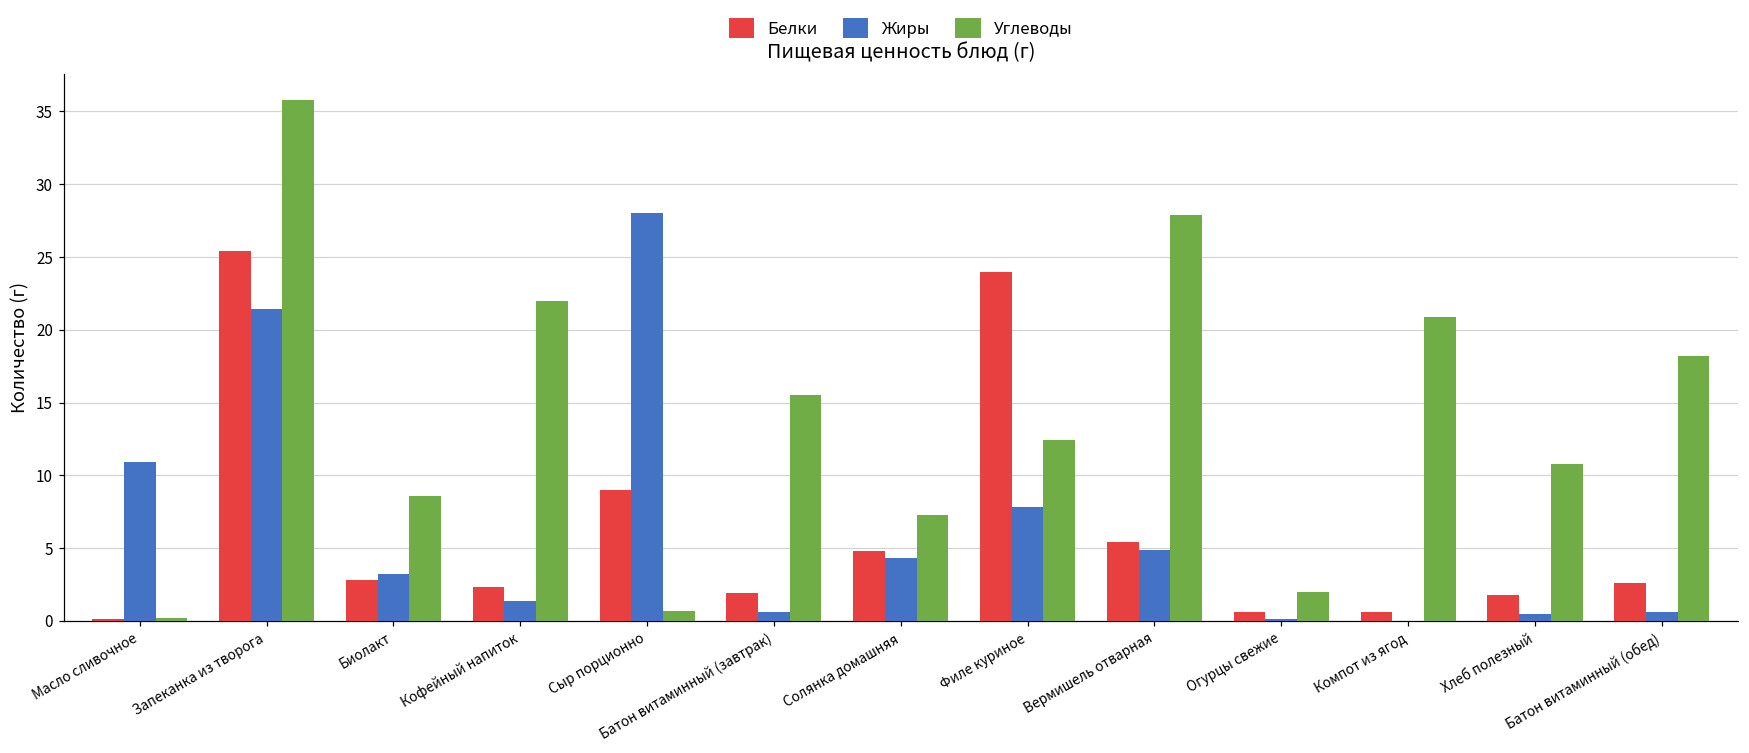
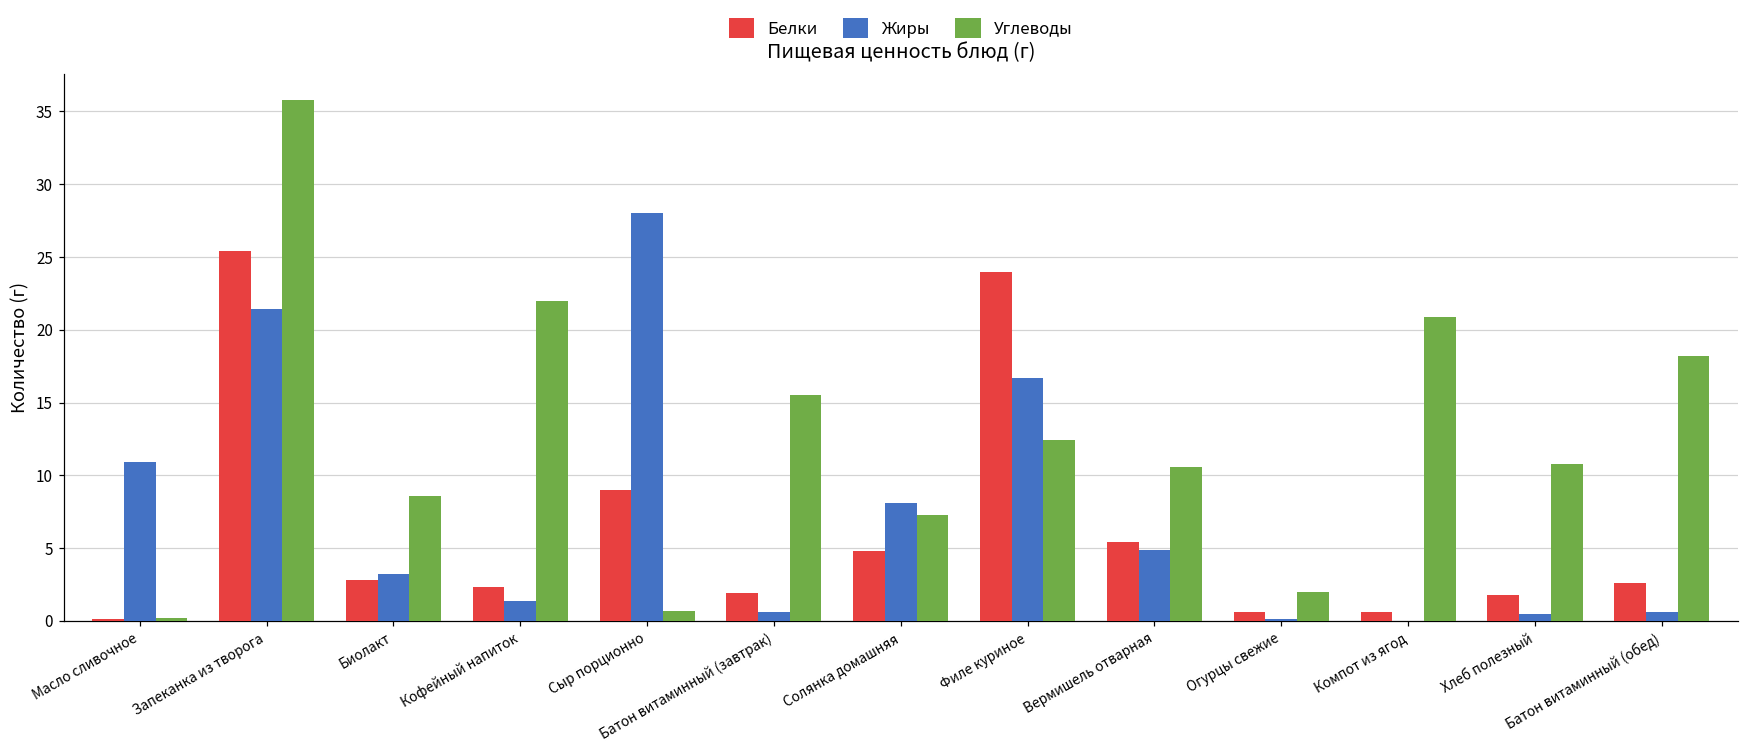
  {
    "Белки": {
      "Запеканка из творога": 25.4,
      "Биолакт": 2.8,
      "Кофейный напиток": 2.3,
      "Сыр порционно": 9.0,
      "Батон витаминный (завтрак)": 1.9,
      "Солянка домашняя": 4.8,
      "Филе куриное": 24.0,
      "Вермишель отварная": 5.4,
      "Огурцы свежие": 0.6,
      "Компот из ягод": 0.6,
      "Хлеб полезный": 1.8,
      "Батон витаминный (обед)": 2.6
    },
    "Жиры": {
      "Масло сливочное": 10.9,
      "Запеканка из творога": 21.4,
      "Биолакт": 3.2,
      "Кофейный напиток": 1.4,
      "Сыр порционно": 28.0,
      "Батон витаминный (завтрак)": 0.6,
-     "Солянка домашняя": 4.3,
-     "Филе куриное": 7.8,
+     "Солянка домашняя": 8.1,
+     "Филе куриное": 16.7,
      "Вермишель отварная": 4.9,
      "Компот из ягод": 0.0,
      "Хлеб полезный": 0.5,
      "Батон витаминный (обед)": 0.6
    },
    "Углеводы": {
      "Масло сливочное": 0.2,
      "Запеканка из творога": 35.8,
      "Биолакт": 8.6,
      "Кофейный напиток": 22.0,
      "Сыр порционно": 0.7,
      "Батон витаминный (завтрак)": 15.5,
      "Солянка домашняя": 7.3,
      "Филе куриное": 12.4,
-     "Вермишель отварная": 27.9,
+     "Вермишель отварная": 10.6,
      "Огурцы свежие": 2.0,
      "Компот из ягод": 20.9,
      "Хлеб полезный": 10.8,
      "Батон витаминный (обед)": 18.2
    }
  }
